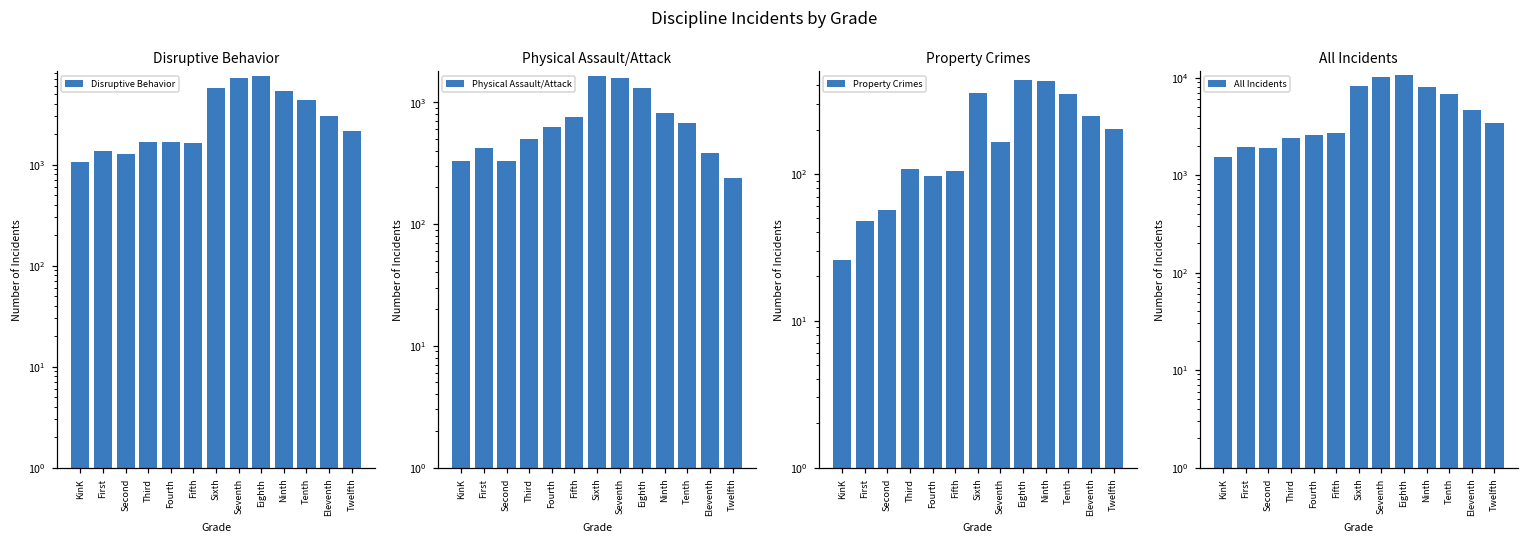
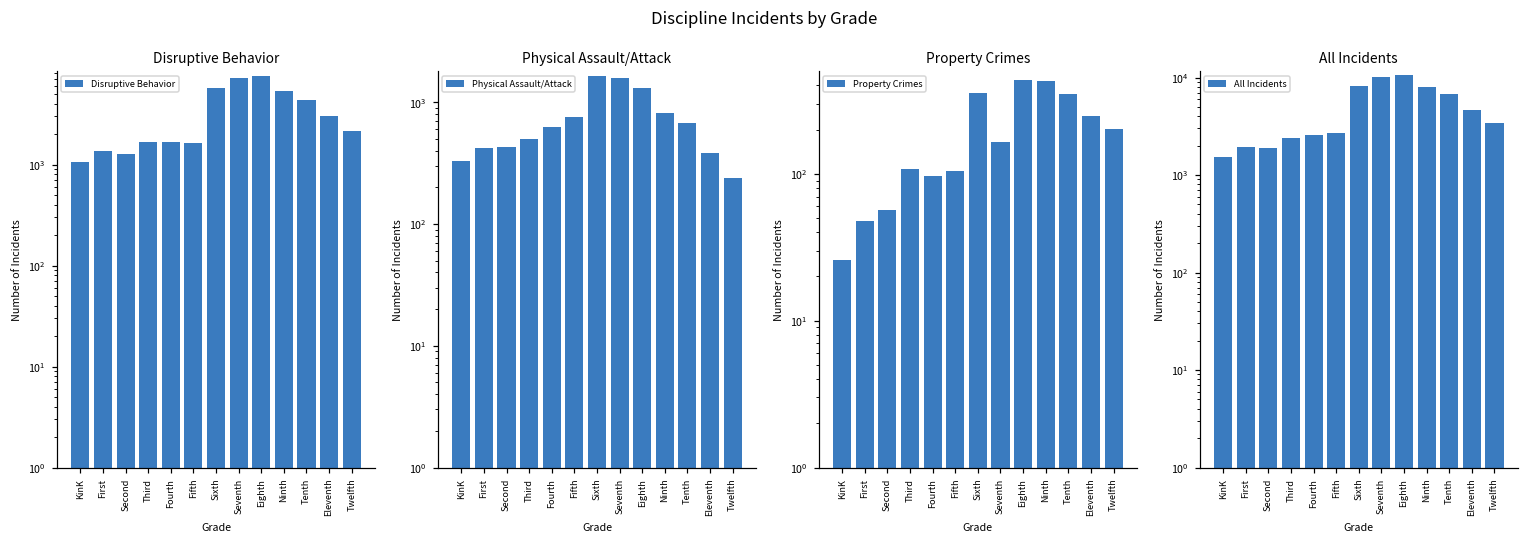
  {
    "Disruptive Behavior": {
      "KinK": 1100,
      "First": 1400,
      "Second": 1300,
      "Third": 1700,
      "Fourth": 1700,
      "Fifth": 1600,
      "Sixth": 6000,
      "Seventh": 7000,
      "Eighth": 8000,
      "Ninth": 5000,
      "Tenth": 4000,
      "Eleventh": 3000,
      "Twelfth": 2200
    },
    "Physical Assault/Attack": {
      "KinK": 330,
      "First": 430,
-     "Second": 330,
+     "Second": 430,
      "Third": 500,
      "Fourth": 600,
      "Fifth": 800,
      "Sixth": 1600,
      "Seventh": 1600,
      "Eighth": 1300,
      "Ninth": 800,
      "Tenth": 700,
      "Eleventh": 380,
      "Twelfth": 240
    },
    "Property Crimes": {
      "KinK": 26,
      "First": 48,
      "Second": 57,
      "Third": 110,
      "Fourth": 100,
      "Fifth": 100,
      "Sixth": 360,
      "Seventh": 170,
      "Eighth": 430,
      "Ninth": 430,
      "Tenth": 350,
      "Eleventh": 250,
      "Twelfth": 200
    },
    "All Incidents": {
      "KinK": 1500,
      "First": 1900,
      "Second": 1900,
      "Third": 2400,
      "Fourth": 2600,
      "Fifth": 2700,
      "Sixth": 8000,
      "Seventh": 10000,
      "Eighth": 10000,
      "Ninth": 8000,
      "Tenth": 7000,
      "Eleventh": 5000,
      "Twelfth": 3400
    }
  }
